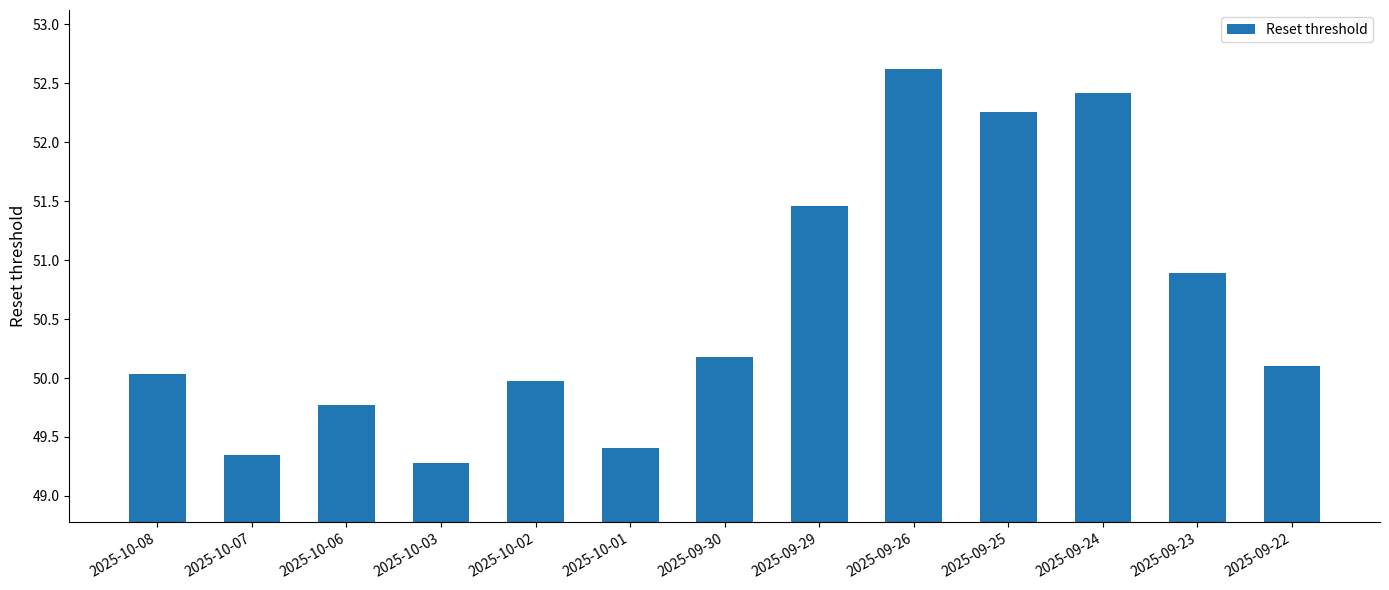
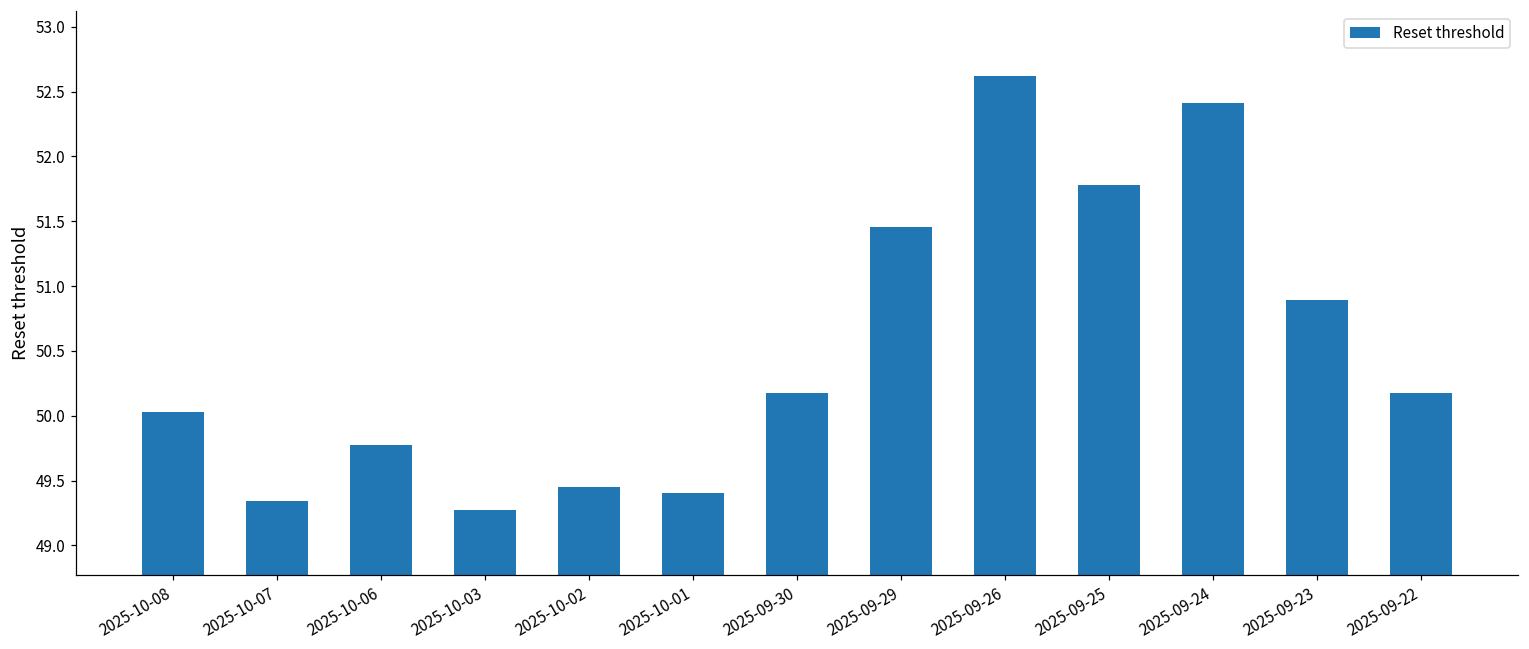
  {
    "2025-10-08": 50.03,
    "2025-10-07": 49.34,
    "2025-10-06": 49.77,
    "2025-10-03": 49.28,
-   "2025-10-02": 49.97,
+   "2025-10-02": 49.45,
    "2025-10-01": 49.41,
    "2025-09-30": 50.18,
    "2025-09-29": 51.46,
    "2025-09-26": 52.62,
-   "2025-09-25": 52.25,
+   "2025-09-25": 51.78,
    "2025-09-24": 52.42,
    "2025-09-23": 50.89,
-   "2025-09-22": 50.11
+   "2025-09-22": 50.18
  }
